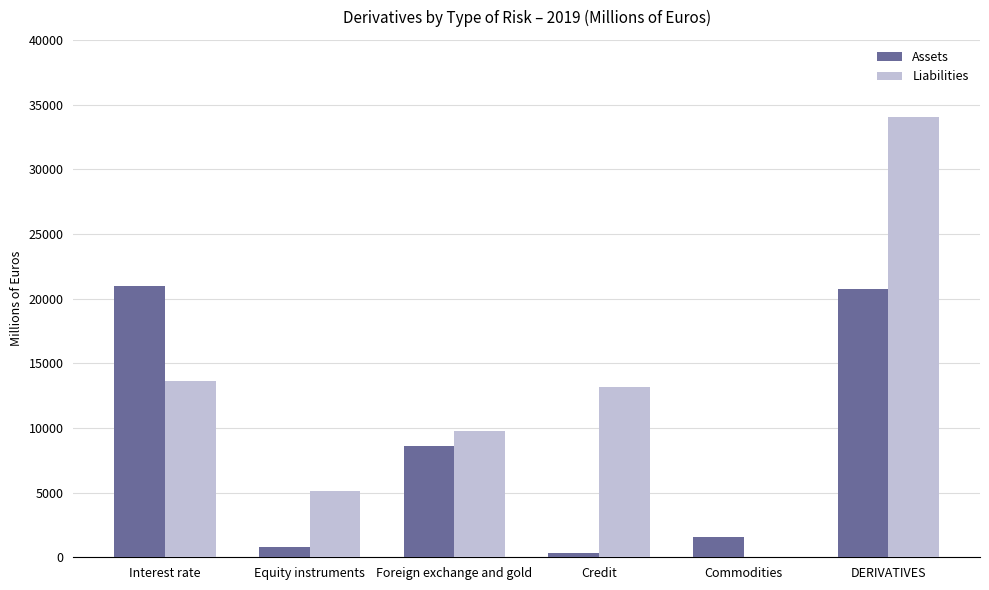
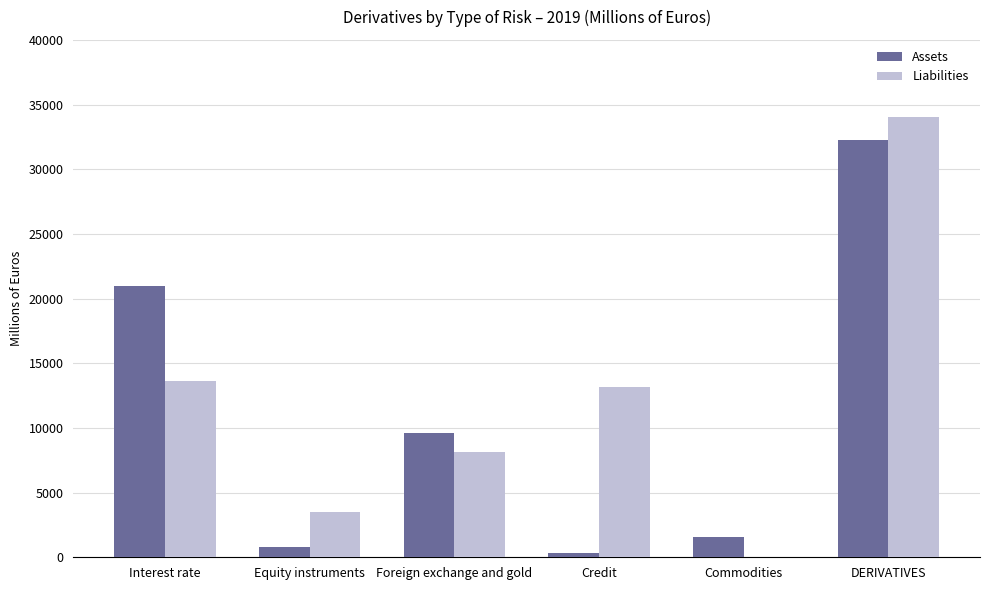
  {
    "Assets": {
      "Interest rate": 21000,
      "Equity instruments": 800,
-     "Foreign exchange and gold": 8600,
+     "Foreign exchange and gold": 9600,
      "Credit": 400,
      "Commodities": 1600,
-     "DERIVATIVES": 20700
+     "DERIVATIVES": 32200
    },
    "Liabilities": {
      "Interest rate": 13700,
-     "Equity instruments": 5100,
-     "Foreign exchange and gold": 9800,
+     "Equity instruments": 3500,
+     "Foreign exchange and gold": 8200,
      "Credit": 13200,
      "DERIVATIVES": 34100
    }
  }
